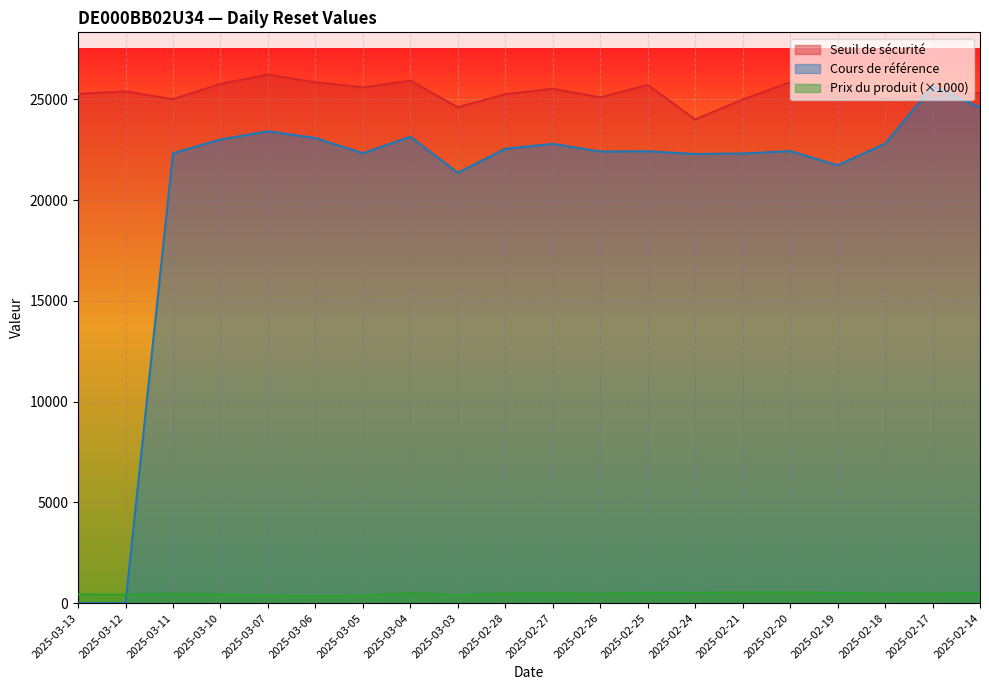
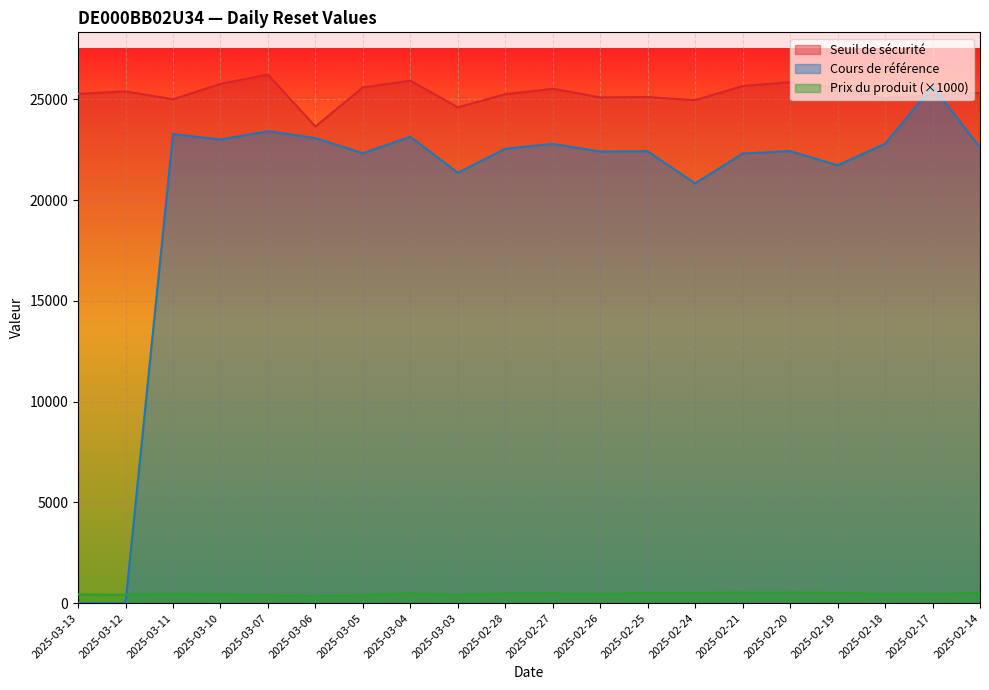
  {
    "Seuil de sécurité": {
      "2025-03-13": 25300,
      "2025-03-12": 25400,
      "2025-03-11": 25000,
      "2025-03-10": 25800,
      "2025-03-07": 26200,
-     "2025-03-06": 25900,
+     "2025-03-06": 23700,
      "2025-03-05": 25600,
      "2025-03-04": 25900,
      "2025-03-03": 24600,
      "2025-02-28": 25300,
      "2025-02-27": 25500,
      "2025-02-26": 25100,
-     "2025-02-25": 25700,
-     "2025-02-24": 24000,
-     "2025-02-21": 25000,
+     "2025-02-25": 25100,
+     "2025-02-24": 25000,
+     "2025-02-21": 25700,
      "2025-02-14": 25300
    },
    "Cours de référence": {
      "2025-03-13": 0,
      "2025-03-12": 0,
-     "2025-03-11": 22300,
+     "2025-03-11": 23300,
      "2025-03-10": 23000,
      "2025-03-07": 23400,
      "2025-03-06": 23100,
      "2025-03-05": 22300,
      "2025-03-04": 23100,
      "2025-03-03": 21400,
      "2025-02-28": 22600,
      "2025-02-27": 22800,
      "2025-02-26": 22400,
      "2025-02-25": 22400,
-     "2025-02-24": 22300,
+     "2025-02-24": 20800,
      "2025-02-21": 22300,
      "2025-02-20": 22400,
      "2025-02-19": 21700,
      "2025-02-18": 22800,
-     "2025-02-14": 24600
+     "2025-02-14": 22600
    },
    "Prix du produit (×1000)": {
      "2025-03-13": 400,
      "2025-03-12": 400,
      "2025-03-11": 500,
      "2025-03-10": 400,
      "2025-03-07": 400,
      "2025-03-06": 300,
      "2025-03-05": 400,
      "2025-03-04": 500,
      "2025-03-03": 400,
      "2025-02-28": 500,
      "2025-02-27": 500,
      "2025-02-26": 500,
      "2025-02-25": 500,
      "2025-02-24": 500,
      "2025-02-21": 500,
      "2025-02-20": 500,
      "2025-02-19": 500,
      "2025-02-18": 500,
      "2025-02-17": 500,
      "2025-02-14": 500
    }
  }
